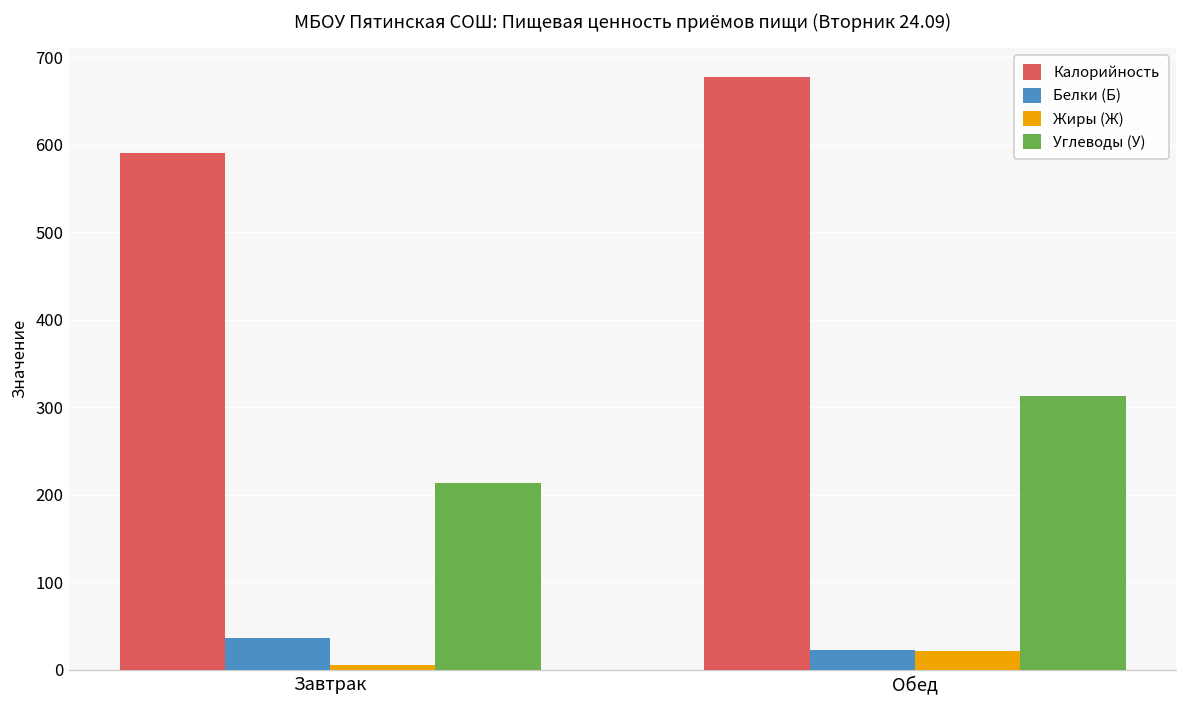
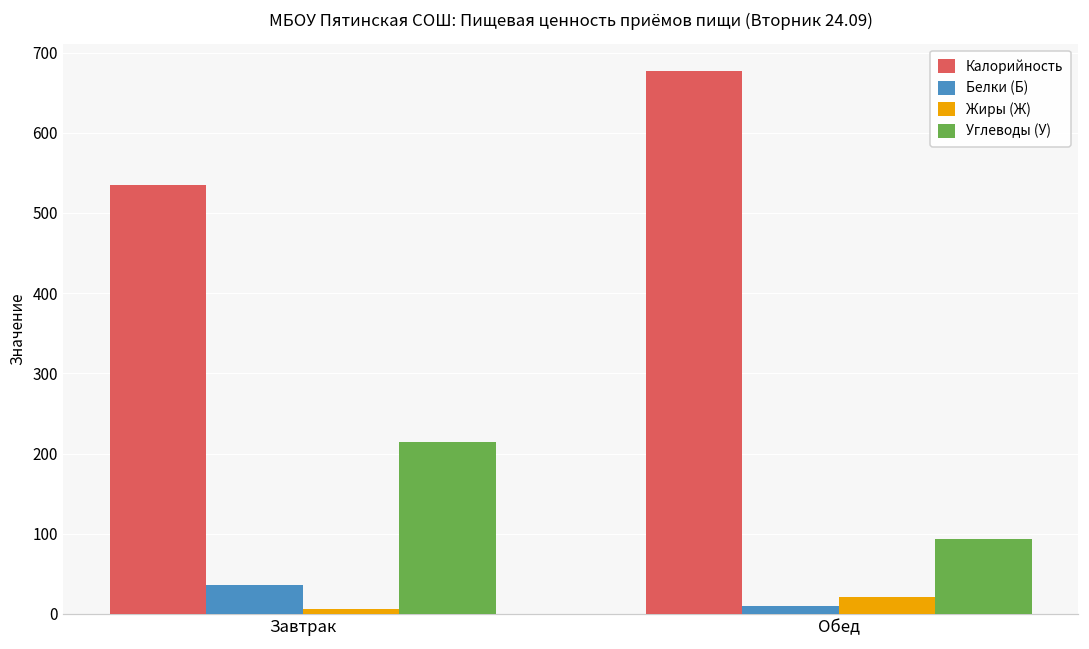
  {
    "Калорийность": {
-     "Завтрак": 590,
+     "Завтрак": 540,
      "Обед": 680
    },
    "Белки (Б)": {
      "Завтрак": 40,
-     "Обед": 20
+     "Обед": 10
    },
    "Жиры (Ж)": {
      "Завтрак": 10,
      "Обед": 20
    },
    "Углеводы (У)": {
      "Завтрак": 210,
-     "Обед": 310
+     "Обед": 90
    }
  }
